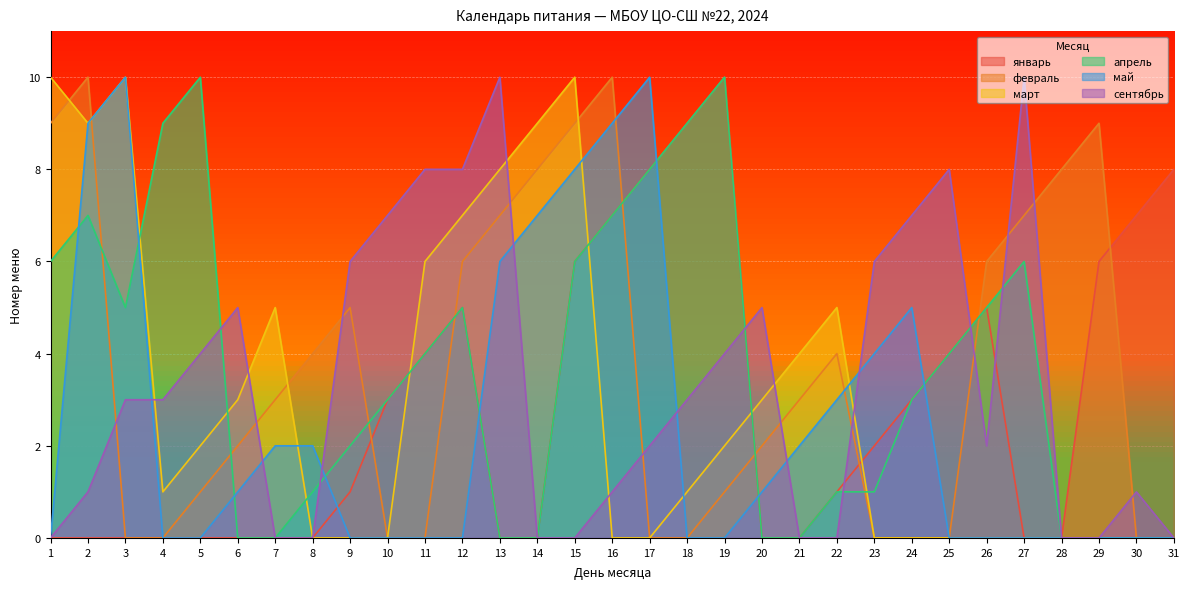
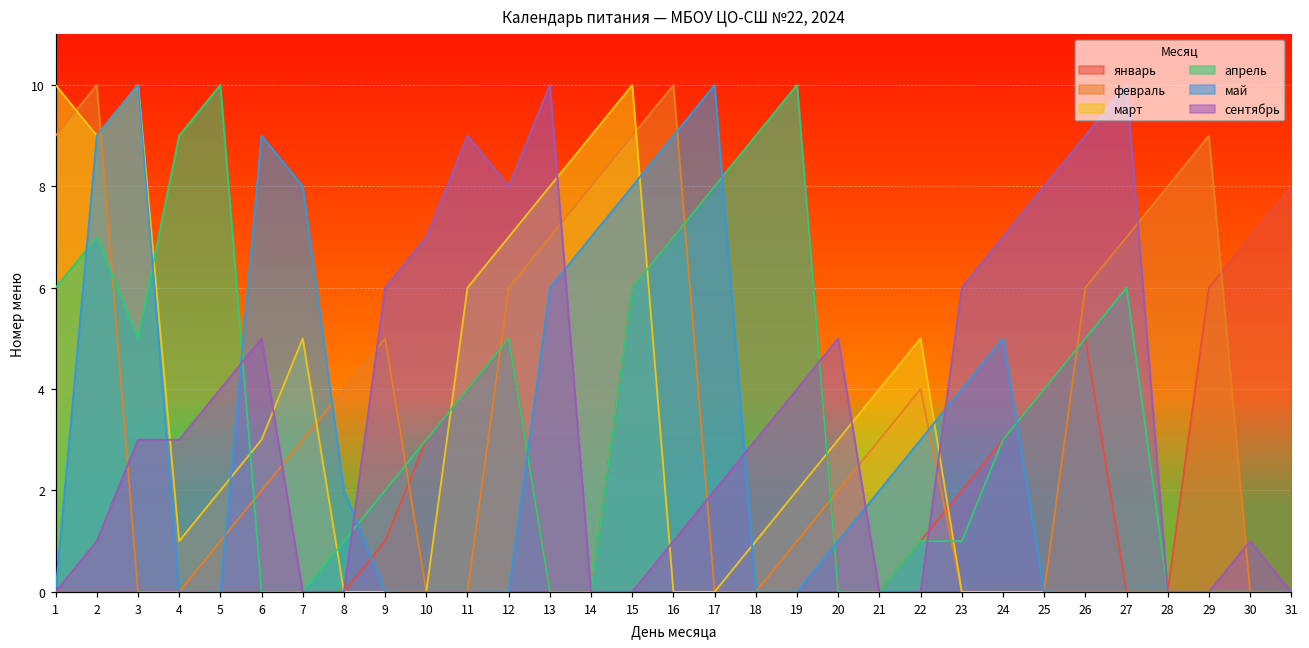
  {
    "март": {
      "1": 10,
      "4": 1,
      "5": 2,
      "6": 3,
      "7": 5,
      "11": 6,
      "12": 7,
      "13": 8,
      "14": 9,
      "15": 10,
      "16": 0,
      "18": 1,
      "19": 2,
      "20": 3,
      "21": 4,
      "22": 5
    },
    "апрель": {
      "1": 6,
      "2": 7,
      "3": 5,
      "4": 9,
      "5": 10,
      "8": 1,
      "9": 2,
      "23": 1,
      "27": 6
    },
    "май": {
-     "6": 1,
-     "7": 2,
+     "6": 9,
+     "7": 8,
      "8": 2,
      "12": 0,
      "13": 6,
      "14": 7,
      "15": 8,
      "16": 9,
      "17": 10,
      "19": 0,
      "20": 1,
      "21": 2,
      "22": 3,
      "23": 4,
      "24": 5
    },
    "сентябрь": {
      "2": 1,
      "3": 3,
      "4": 3,
      "5": 4,
      "6": 5,
      "9": 6,
      "10": 7,
-     "11": 8,
+     "11": 9,
      "12": 8,
      "13": 10,
      "15": 0,
      "16": 1,
      "17": 2,
      "18": 3,
      "19": 4,
      "20": 5,
      "22": 0,
      "23": 6,
      "24": 7,
      "25": 8,
-     "26": 2,
+     "26": 9,
      "30": 1
    }
  }
